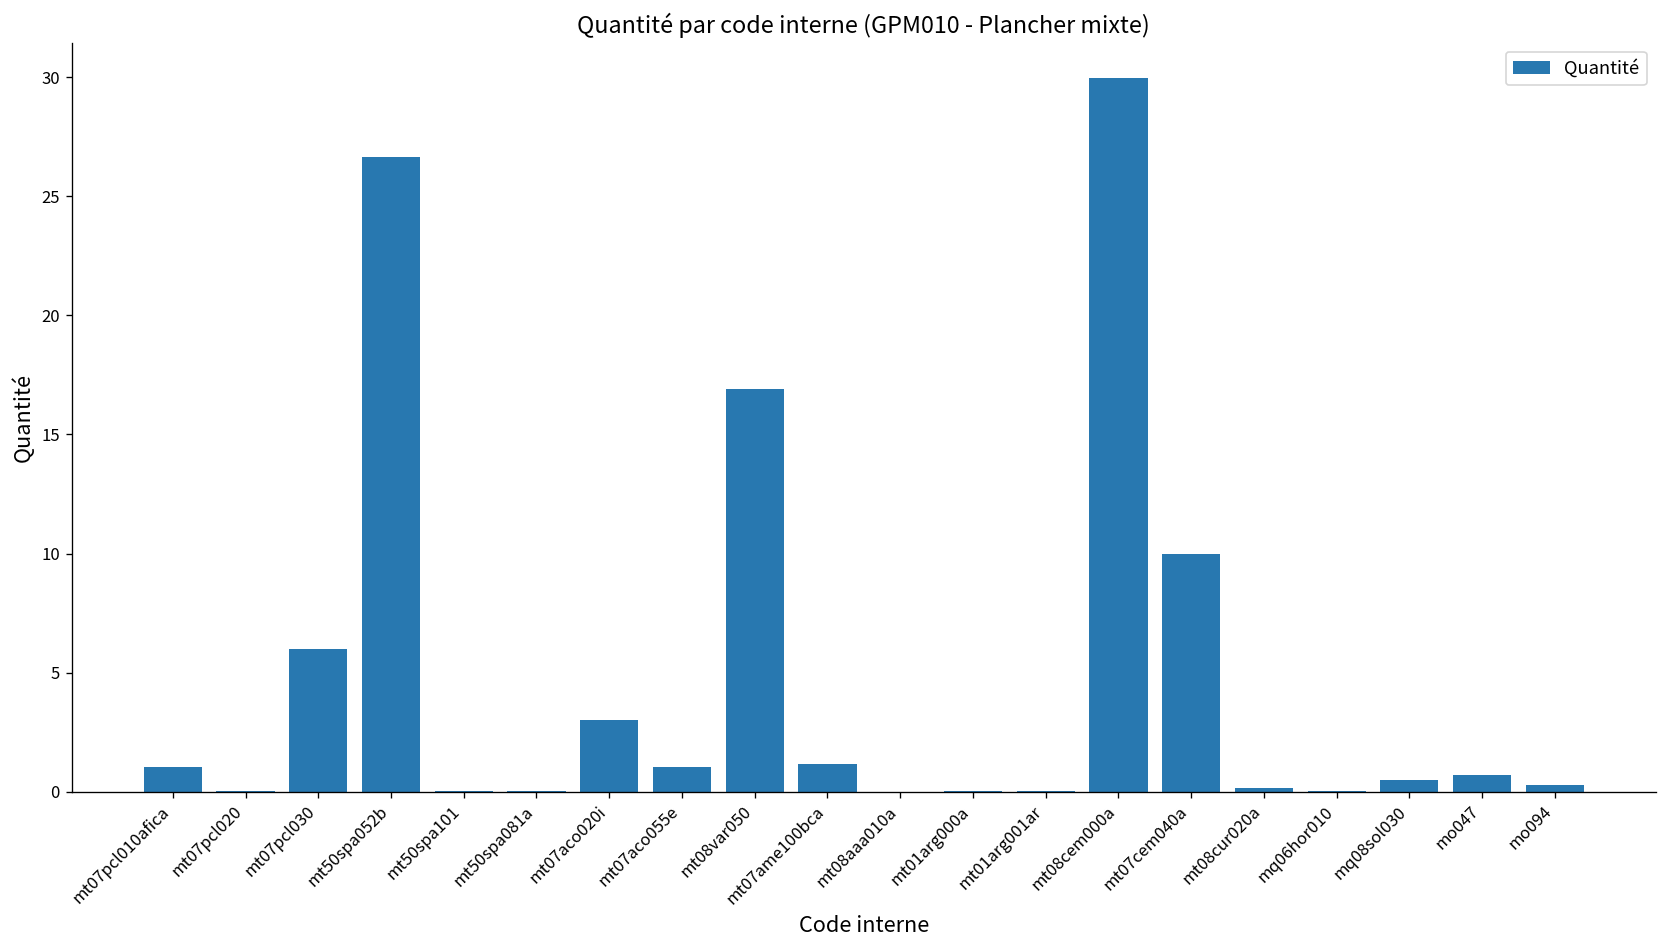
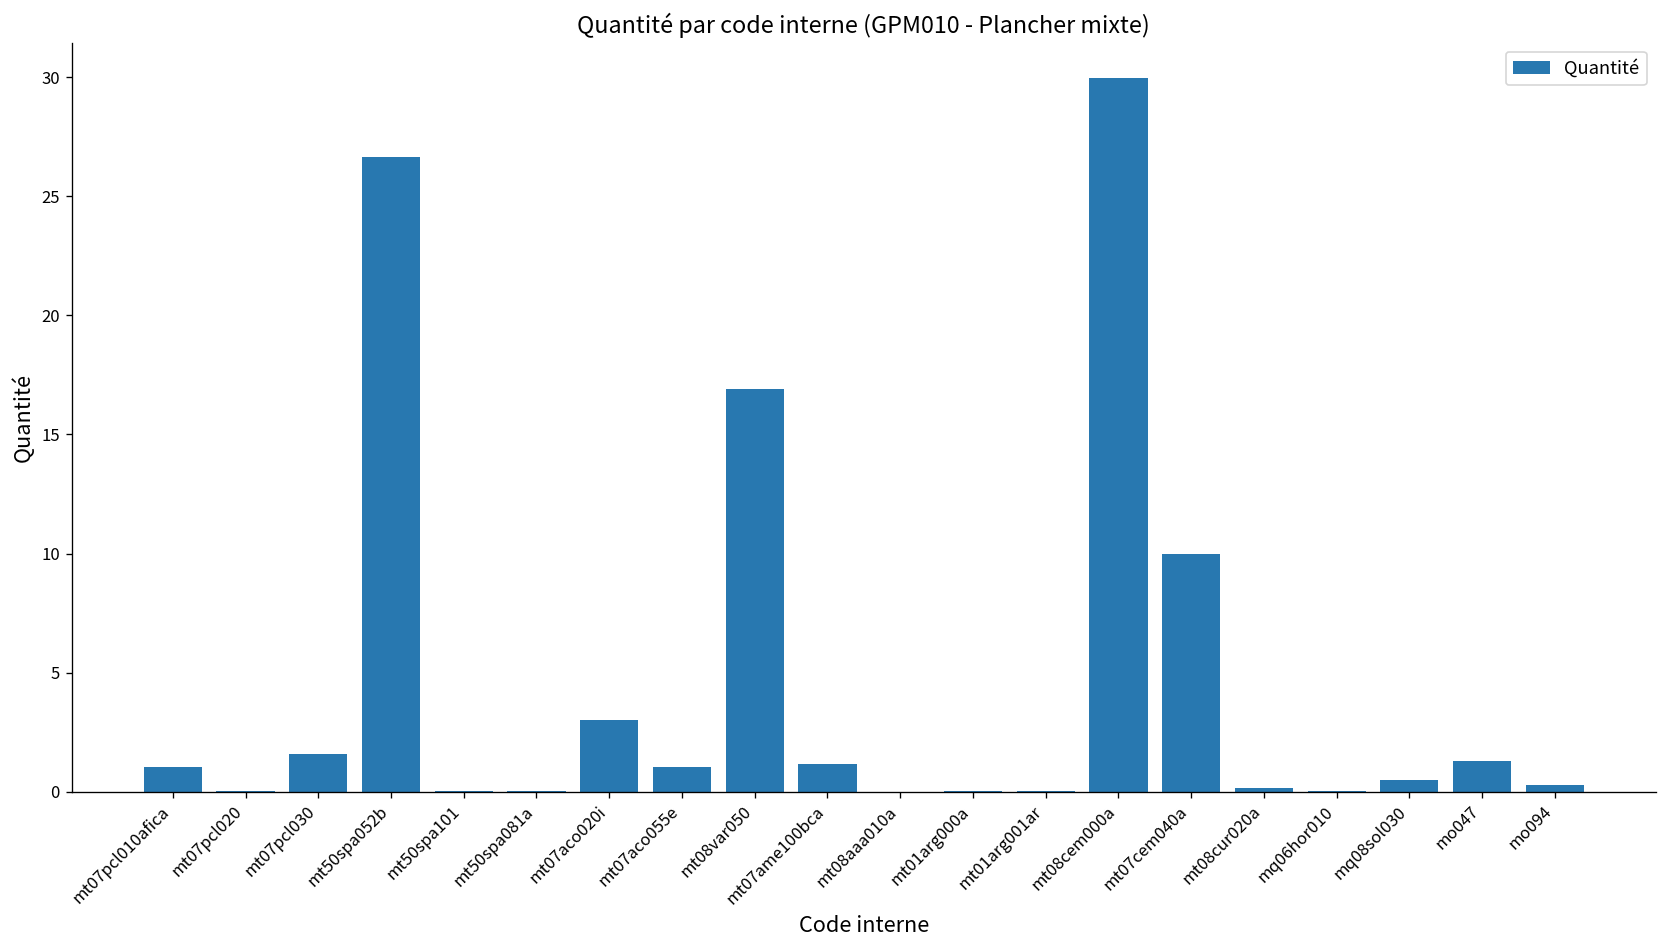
  {
    "mt07pcl010afica": 1.1,
-   "mt07pcl030": 6.0,
+   "mt07pcl030": 1.6,
    "mt50spa052b": 26.7,
    "mt07aco020i": 3.0,
    "mt07aco055e": 1.1,
    "mt08var050": 16.9,
    "mt07ame100bca": 1.2,
    "mt08cem000a": 29.9,
    "mt07cem040a": 10.0,
    "mt08cur020a": 0.2,
    "mq08sol030": 0.5,
-   "mo047": 0.7,
+   "mo047": 1.3,
    "mo094": 0.3
  }
